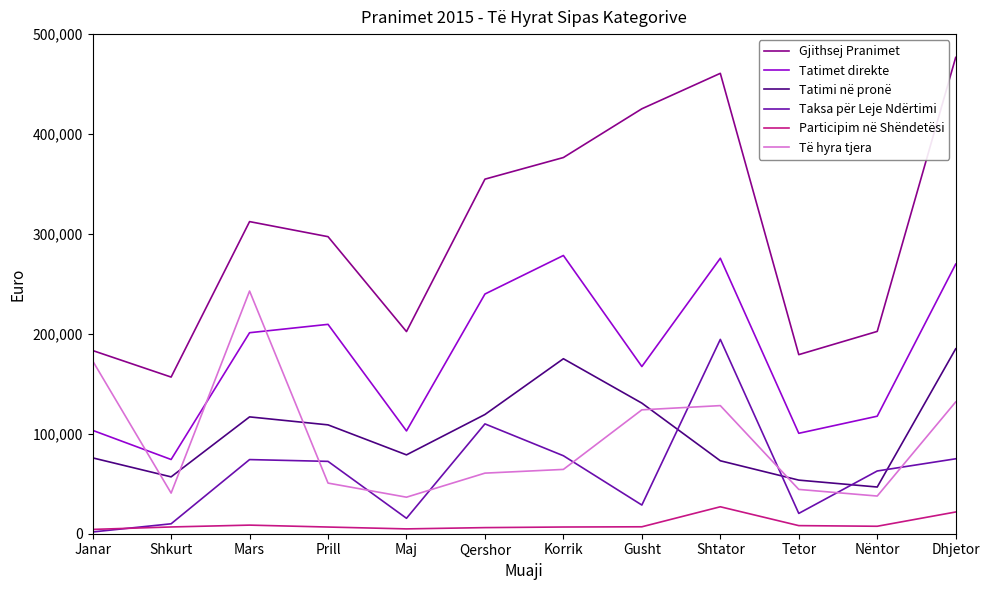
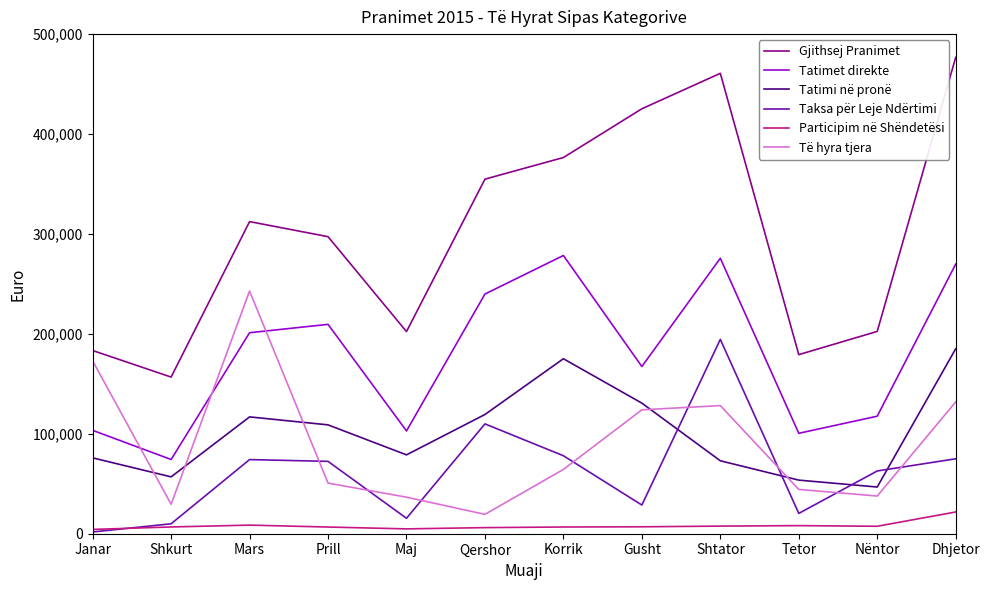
  {
    "Participim në Shëndetësi": {
      "Janar": "0",
      "Shkurt": "10,000",
      "Mars": "10,000",
      "Prill": "10,000",
      "Maj": "0",
      "Qershor": "10,000",
      "Korrik": "10,000",
      "Gusht": "10,000",
-     "Shtator": "30,000",
+     "Shtator": "10,000",
      "Tetor": "10,000",
      "Nëntor": "10,000",
      "Dhjetor": "20,000"
    },
    "Të hyra tjera": {
      "Janar": "170,000",
-     "Shkurt": "40,000",
+     "Shkurt": "30,000",
      "Mars": "240,000",
      "Prill": "50,000",
      "Maj": "40,000",
-     "Qershor": "60,000",
+     "Qershor": "20,000",
      "Korrik": "60,000",
      "Gusht": "120,000",
      "Shtator": "130,000",
      "Tetor": "40,000",
      "Nëntor": "40,000",
      "Dhjetor": "130,000"
    }
  }
